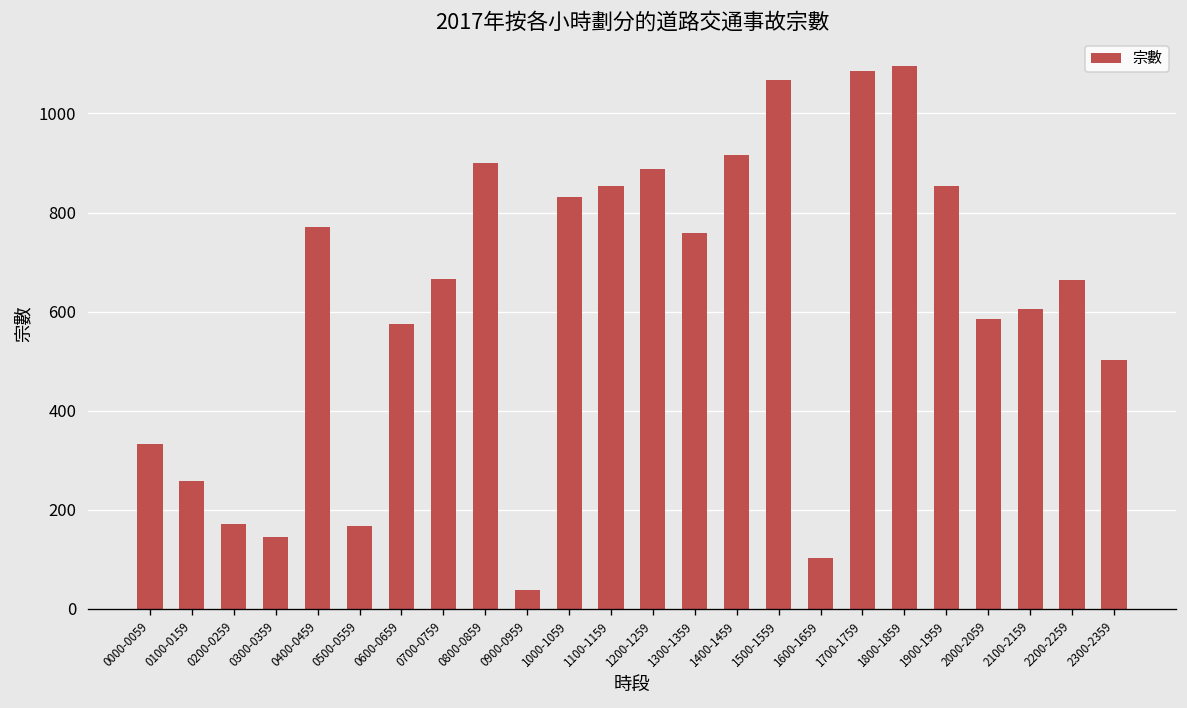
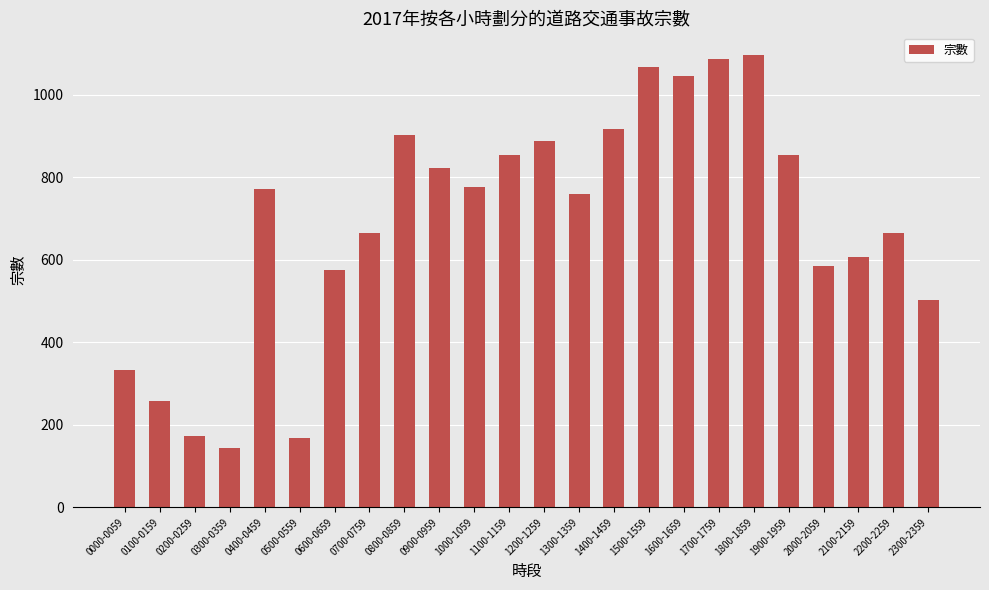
  {
    "0000-0059": 330,
    "0100-0159": 260,
    "0200-0259": 170,
    "0300-0359": 140,
    "0400-0459": 770,
    "0500-0559": 170,
    "0600-0659": 580,
    "0700-0759": 670,
    "0800-0859": 900,
-   "0900-0959": 40,
-   "1000-1059": 830,
+   "0900-0959": 820,
+   "1000-1059": 780,
    "1100-1159": 850,
    "1200-1259": 890,
    "1300-1359": 760,
    "1400-1459": 920,
    "1500-1559": 1070,
-   "1600-1659": 100,
+   "1600-1659": 1040,
    "1700-1759": 1090,
    "1800-1859": 1100,
    "1900-1959": 850,
    "2000-2059": 590,
    "2100-2159": 610,
    "2200-2259": 660,
    "2300-2359": 500
  }
